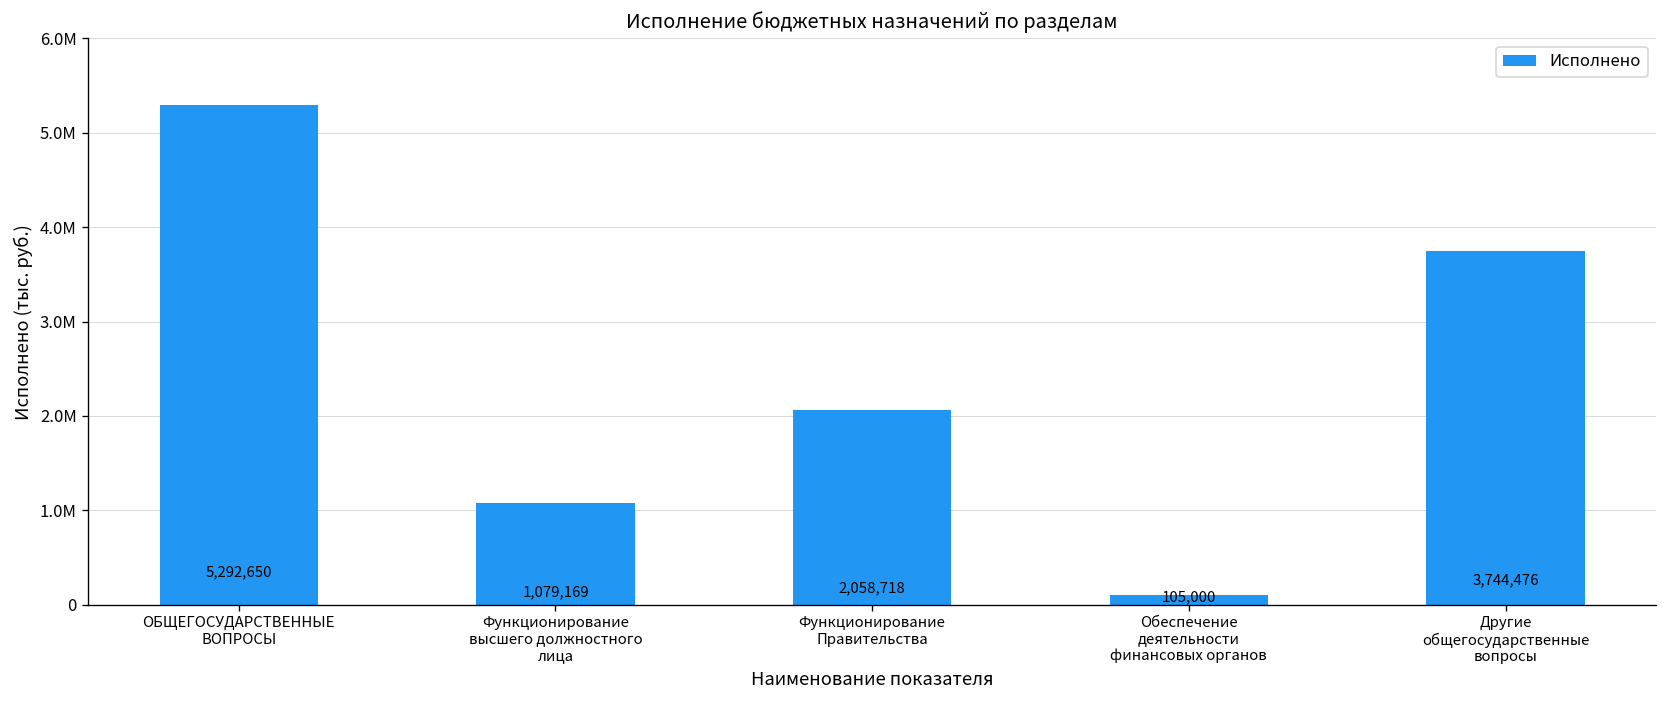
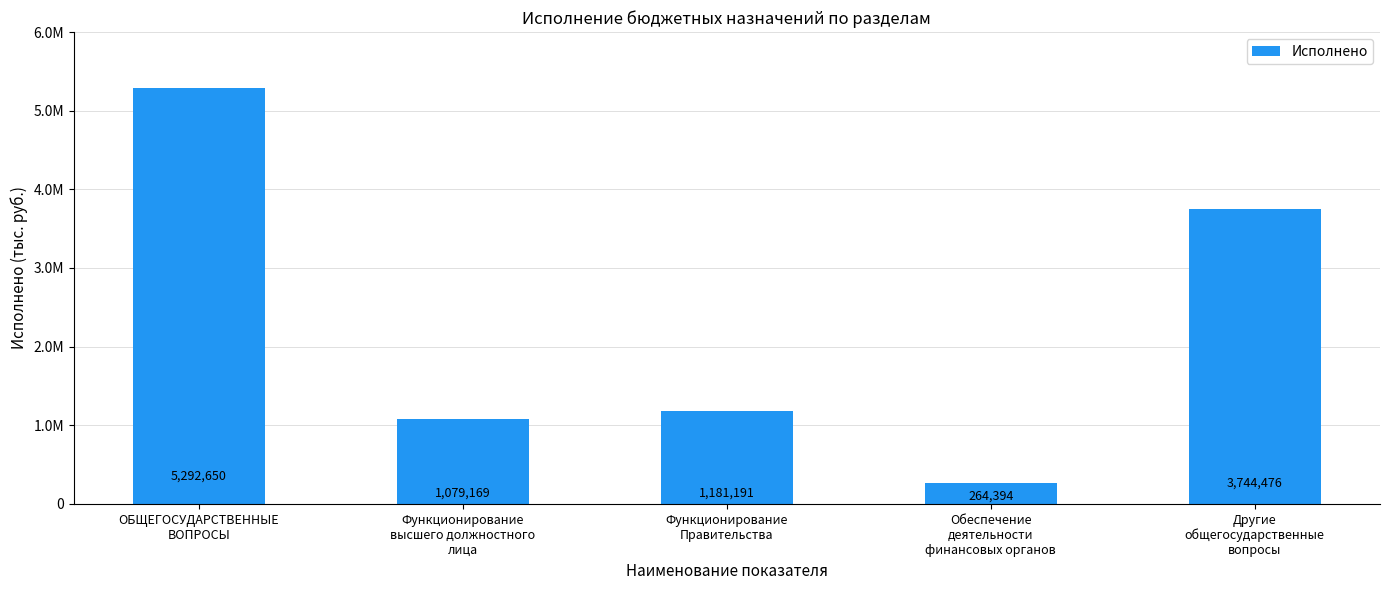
  {
    "ОБЩЕГОСУДАРСТВЕННЫЕ ВОПРОСЫ": "5,292,650",
    "Функционирование высшего должностного лица": "1,079,169",
-   "Функционирование Правительства": "2,058,718",
-   "Обеспечение деятельности финансовых органов": "105,000",
+   "Функционирование Правительства": "1,181,191",
+   "Обеспечение деятельности финансовых органов": "264,394",
    "Другие общегосударственные вопросы": "3,744,476"
  }
